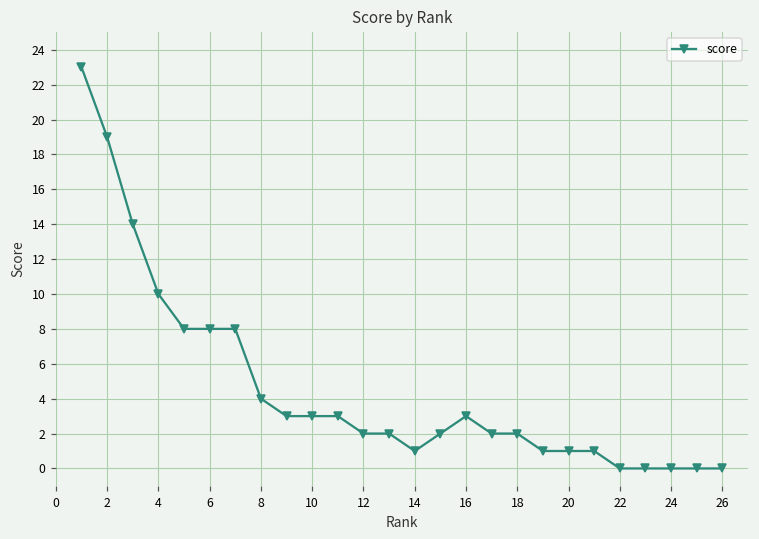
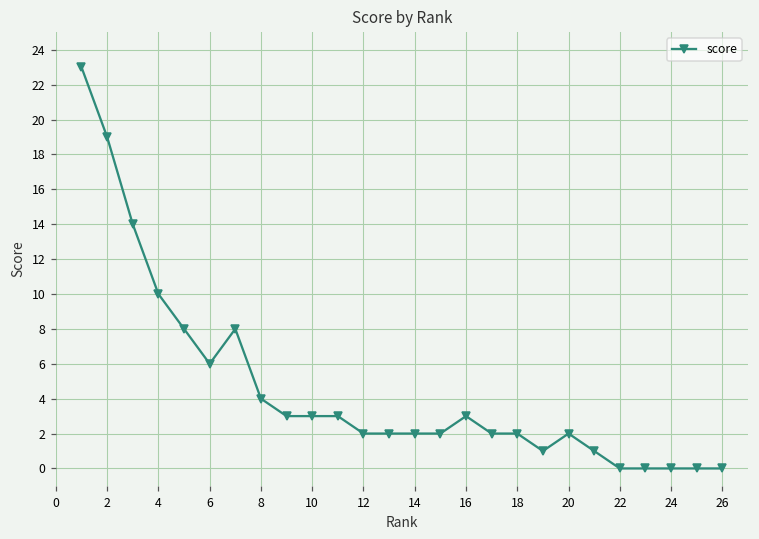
  {
    "2": 19,
    "4": 10,
-   "6": 8,
+   "6": 6,
    "8": 4,
    "10": 3,
    "12": 2,
-   "14": 1,
+   "14": 2,
    "16": 3,
    "18": 2,
-   "20": 1,
+   "20": 2,
    "22": 0,
    "24": 0,
    "26": 0
  }
